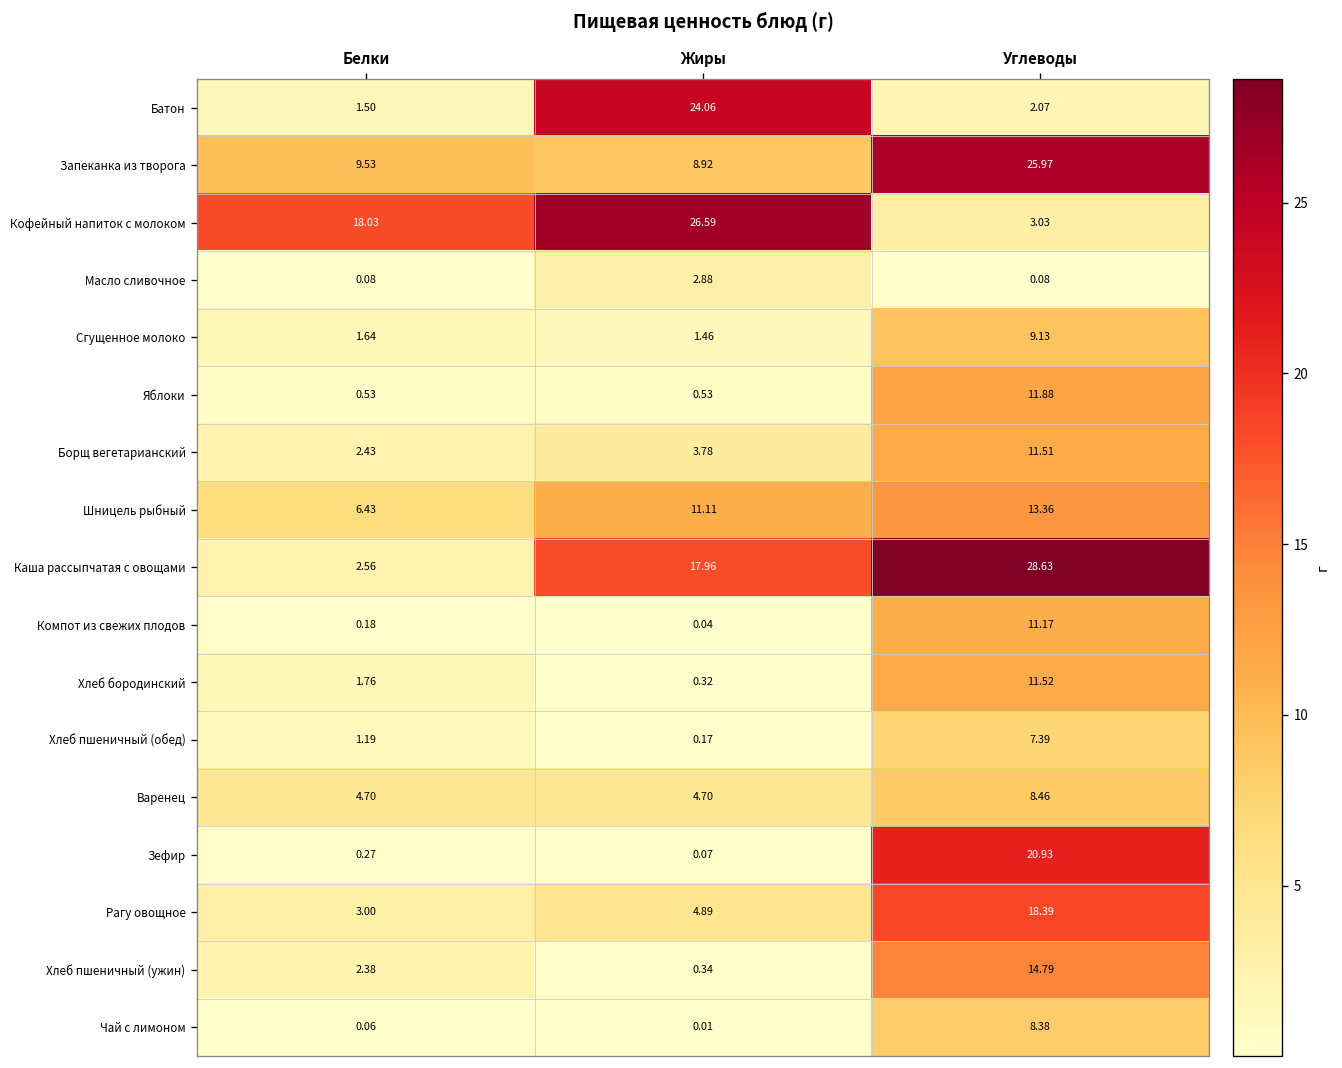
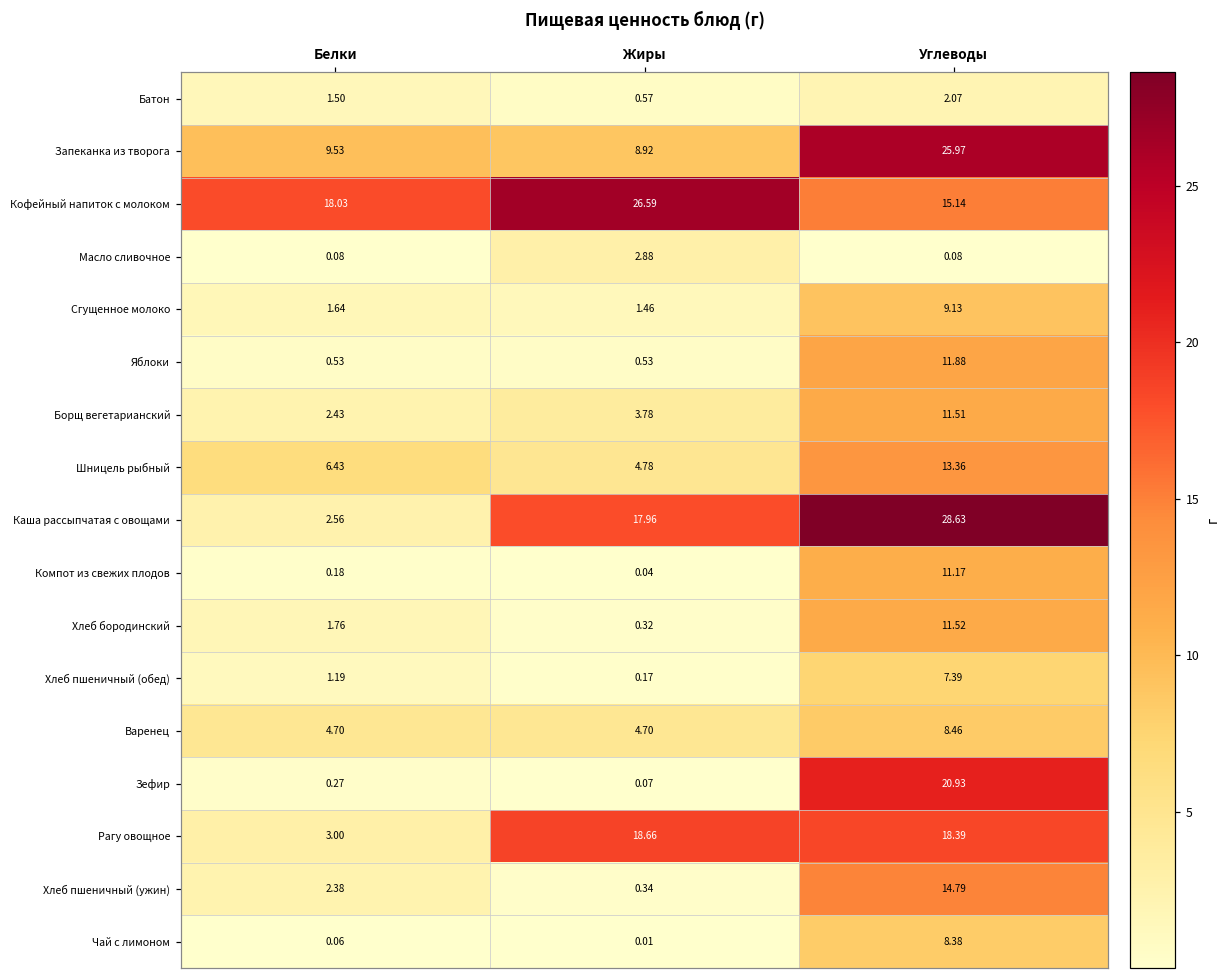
  {
    "Батон": {
      "Белки": 1.50,
-     "Жиры": 24.06,
+     "Жиры": 0.57,
      "Углеводы": 2.07
    },
    "Запеканка из творога": {
      "Белки": 9.53,
      "Жиры": 8.92,
      "Углеводы": 25.97
    },
    "Кофейный напиток с молоком": {
      "Белки": 18.03,
      "Жиры": 26.59,
-     "Углеводы": 3.03
+     "Углеводы": 15.14
    },
    "Масло сливочное": {
      "Белки": 0.08,
      "Жиры": 2.88,
      "Углеводы": 0.08
    },
    "Сгущенное молоко": {
      "Белки": 1.64,
      "Жиры": 1.46,
      "Углеводы": 9.13
    },
    "Яблоки": {
      "Белки": 0.53,
      "Жиры": 0.53,
      "Углеводы": 11.88
    },
    "Борщ вегетарианский": {
      "Белки": 2.43,
      "Жиры": 3.78,
      "Углеводы": 11.51
    },
    "Шницель рыбный": {
      "Белки": 6.43,
-     "Жиры": 11.11,
+     "Жиры": 4.78,
      "Углеводы": 13.36
    },
    "Каша рассыпчатая с овощами": {
      "Белки": 2.56,
      "Жиры": 17.96,
      "Углеводы": 28.63
    },
    "Компот из свежих плодов": {
      "Белки": 0.18,
      "Жиры": 0.04,
      "Углеводы": 11.17
    },
    "Хлеб бородинский": {
      "Белки": 1.76,
      "Жиры": 0.32,
      "Углеводы": 11.52
    },
    "Хлеб пшеничный (обед)": {
      "Белки": 1.19,
      "Жиры": 0.17,
      "Углеводы": 7.39
    },
    "Варенец": {
      "Белки": 4.70,
      "Жиры": 4.70,
      "Углеводы": 8.46
    },
    "Зефир": {
      "Белки": 0.27,
      "Жиры": 0.07,
      "Углеводы": 20.93
    },
    "Рагу овощное": {
      "Белки": 3.00,
-     "Жиры": 4.89,
+     "Жиры": 18.66,
      "Углеводы": 18.39
    },
    "Хлеб пшеничный (ужин)": {
      "Белки": 2.38,
      "Жиры": 0.34,
      "Углеводы": 14.79
    },
    "Чай с лимоном": {
      "Белки": 0.06,
      "Жиры": 0.01,
      "Углеводы": 8.38
    }
  }
